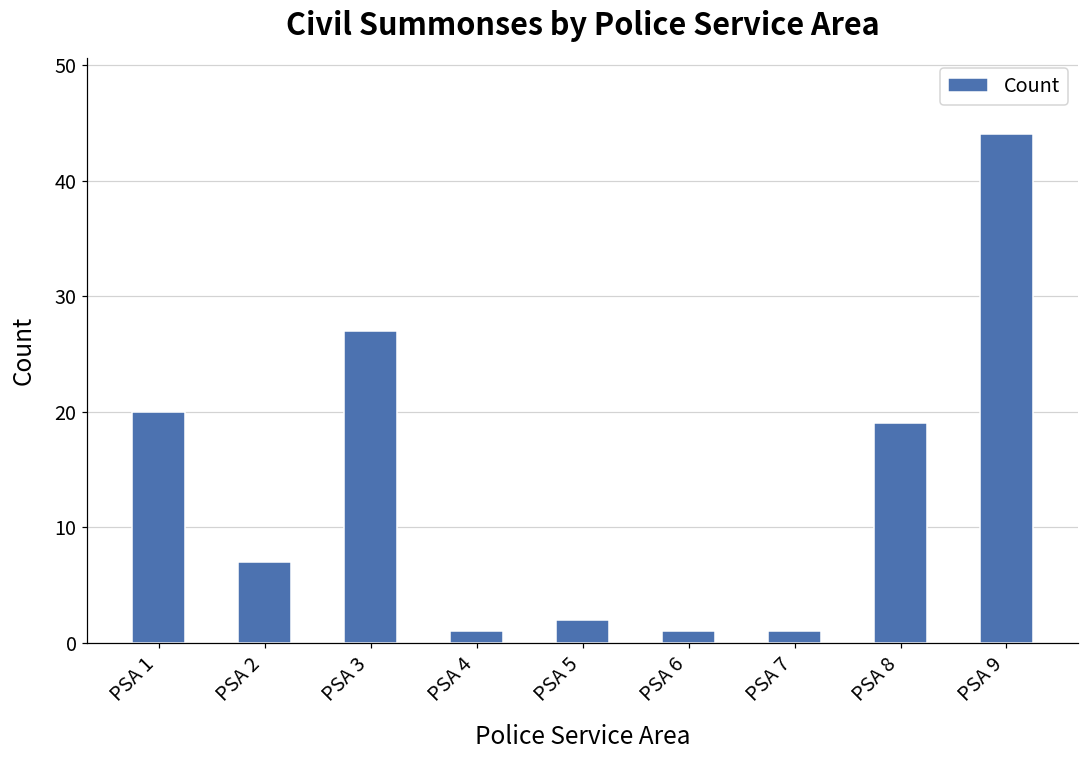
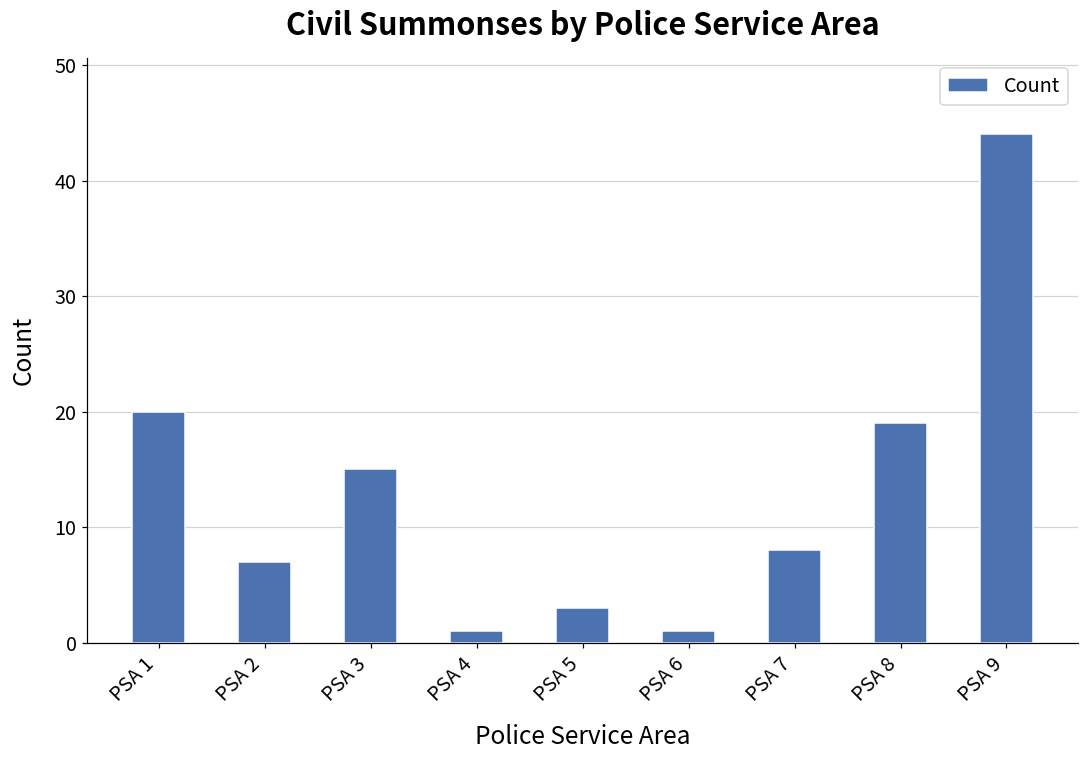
  {
    "PSA 1": 20,
    "PSA 2": 7,
-   "PSA 3": 27,
+   "PSA 3": 15,
    "PSA 4": 1,
-   "PSA 5": 2,
+   "PSA 5": 3,
    "PSA 6": 1,
-   "PSA 7": 1,
+   "PSA 7": 8,
    "PSA 8": 19,
    "PSA 9": 44
  }
